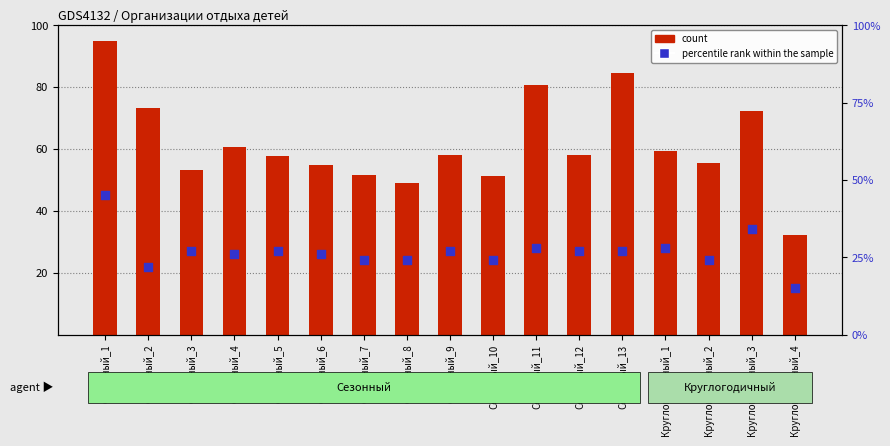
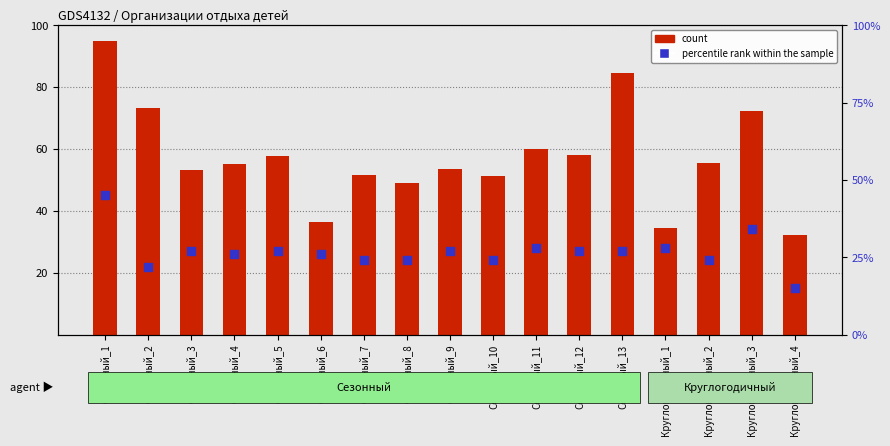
  {
    "count": {
      "Сезонный_1": 95,
      "Сезонный_2": 73,
      "Сезонный_3": 53,
-     "Сезонный_4": 61,
+     "Сезонный_4": 55,
      "Сезонный_5": 58,
-     "Сезонный_6": 55,
+     "Сезонный_6": 36,
      "Сезонный_7": 52,
      "Сезонный_8": 49,
-     "Сезонный_9": 58,
+     "Сезонный_9": 54,
      "Сезонный_10": 51,
-     "Сезонный_11": 81,
+     "Сезонный_11": 60,
      "Сезонный_12": 58,
      "Сезонный_13": 85,
-     "Круглогодичный_1": 59,
+     "Круглогодичный_1": 35,
      "Круглогодичный_2": 56,
      "Круглогодичный_3": 72,
      "Круглогодичный_4": 32
    }
  }
